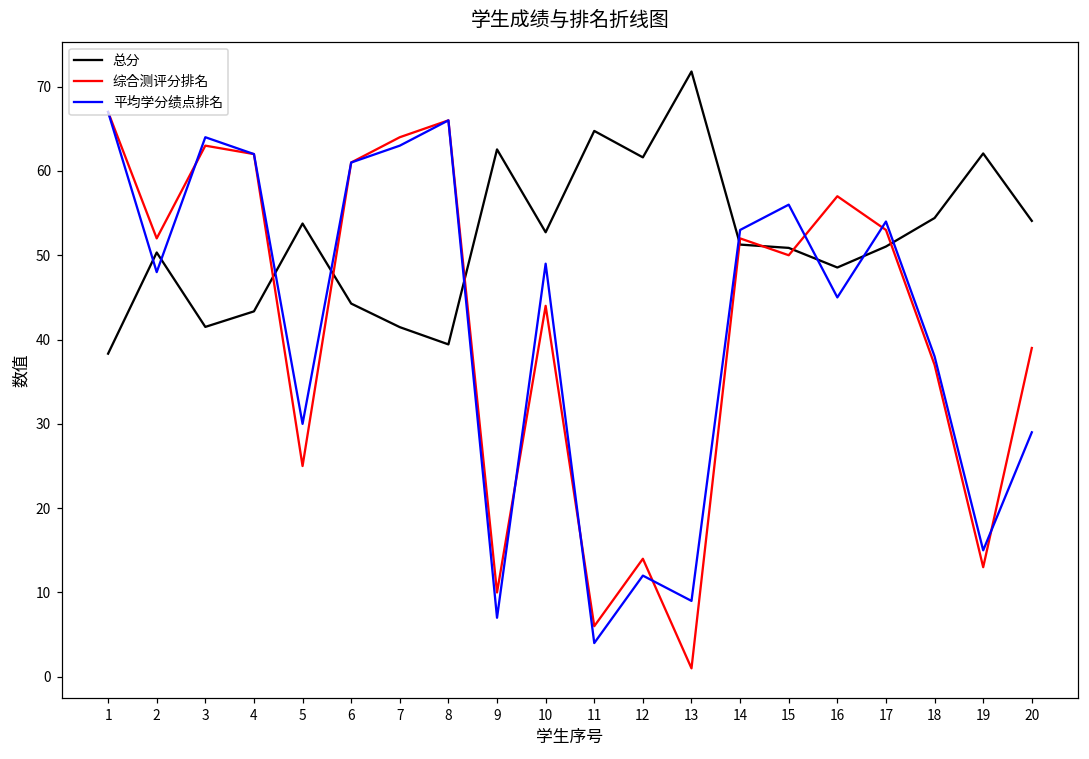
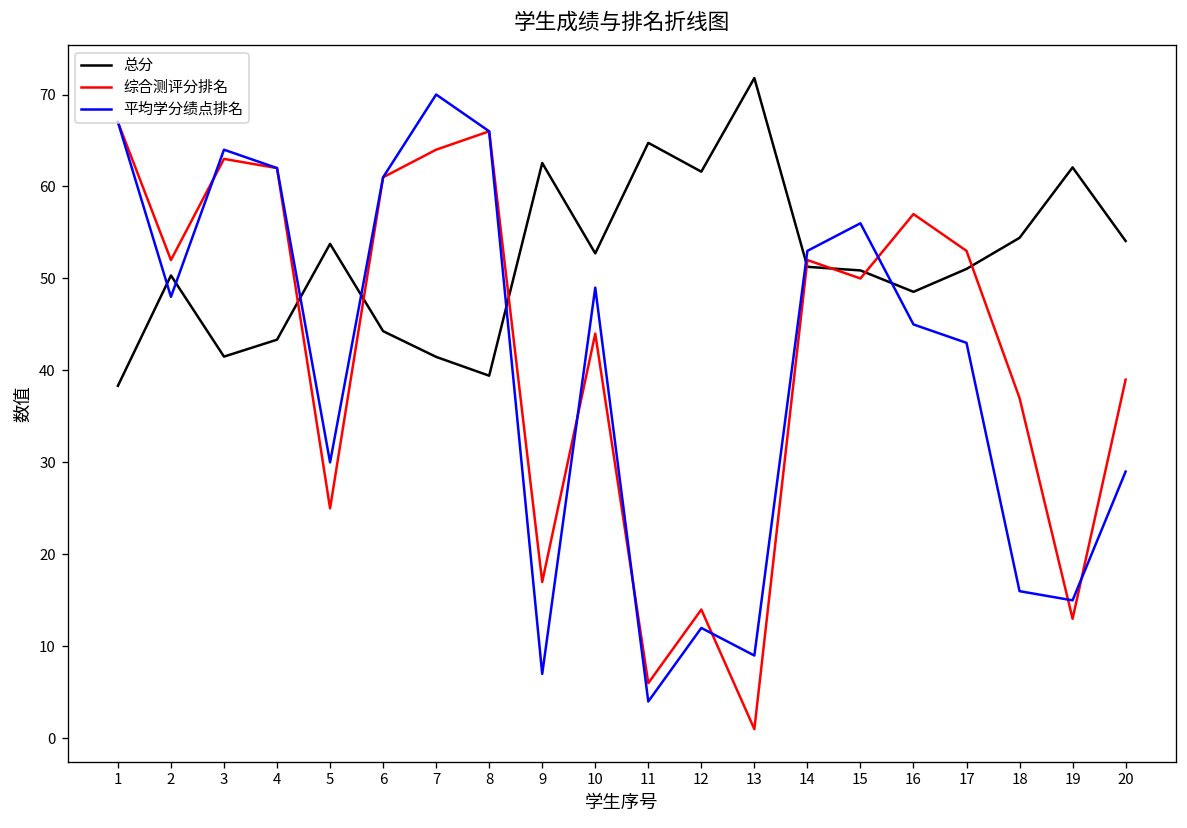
  {
    "总分": {
      "1": 38,
      "2": 50,
      "3": 42,
      "4": 43,
      "5": 54,
      "6": 44,
      "7": 41,
      "8": 39,
      "9": 63,
      "10": 53,
      "11": 65,
      "12": 62,
      "13": 72,
      "14": 51,
      "15": 51,
      "16": 49,
      "17": 51,
      "18": 54,
      "19": 62,
      "20": 54
    },
    "综合测评分排名": {
      "2": 52,
      "3": 63,
      "5": 25,
      "7": 64,
-     "9": 10,
+     "9": 17,
      "10": 44,
      "11": 6,
      "12": 14,
      "13": 1,
      "14": 52,
      "15": 50,
      "16": 57,
      "17": 53,
      "18": 37,
      "19": 13,
      "20": 39
    },
    "平均学分绩点排名": {
      "2": 48,
      "3": 64,
      "5": 30,
-     "7": 63,
+     "7": 70,
      "9": 7,
      "10": 49,
      "11": 4,
      "12": 12,
      "13": 9,
      "14": 53,
      "15": 56,
      "16": 45,
-     "17": 54,
-     "18": 38,
+     "17": 43,
+     "18": 16,
      "19": 15,
      "20": 29
    }
  }
